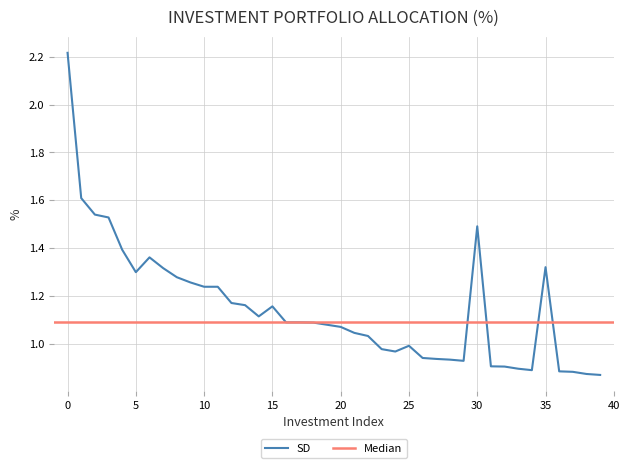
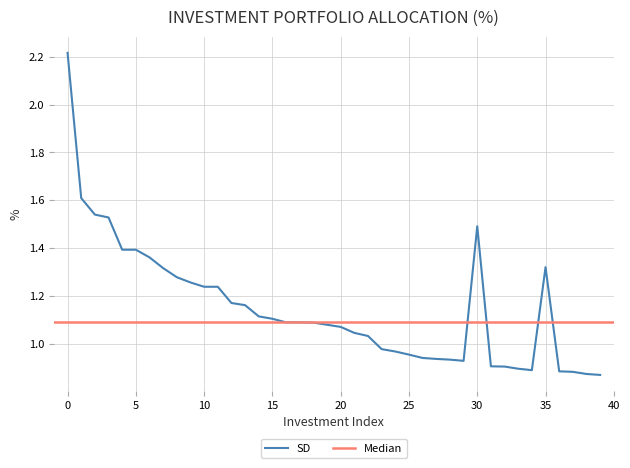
  {
    "0": 2.22,
-   "5": 1.30,
+   "5": 1.39,
    "10": 1.24,
-   "15": 1.16,
+   "15": 1.10,
    "20": 1.07,
-   "25": 0.99,
+   "25": 0.95,
    "30": 1.49,
    "35": 1.32
  }
